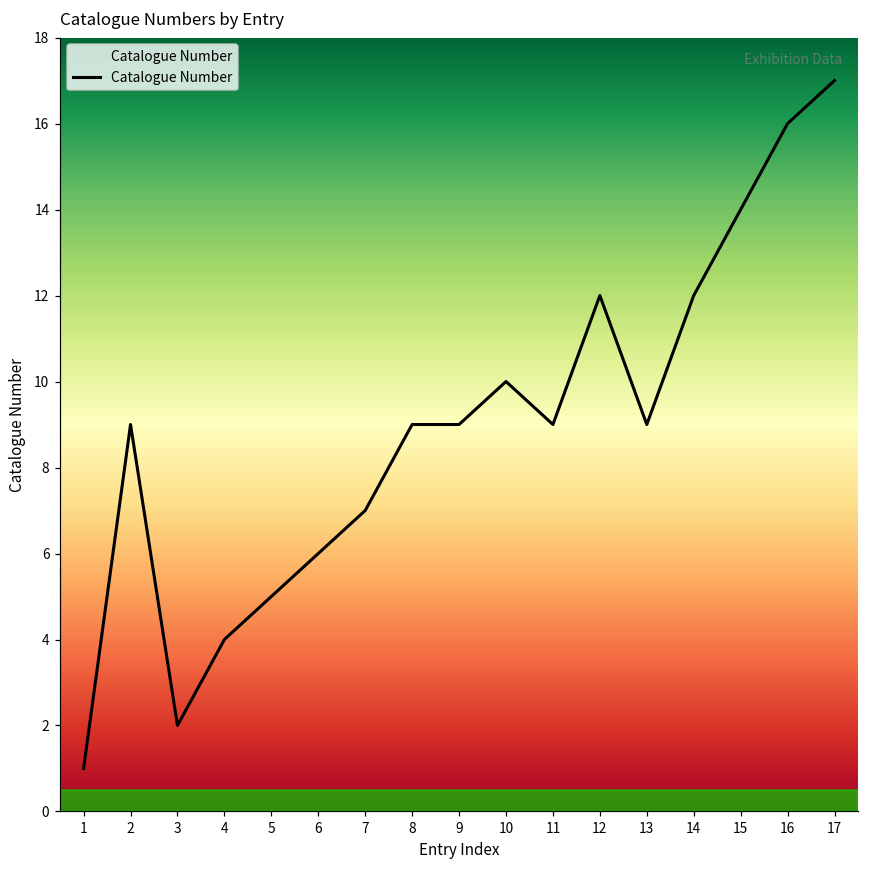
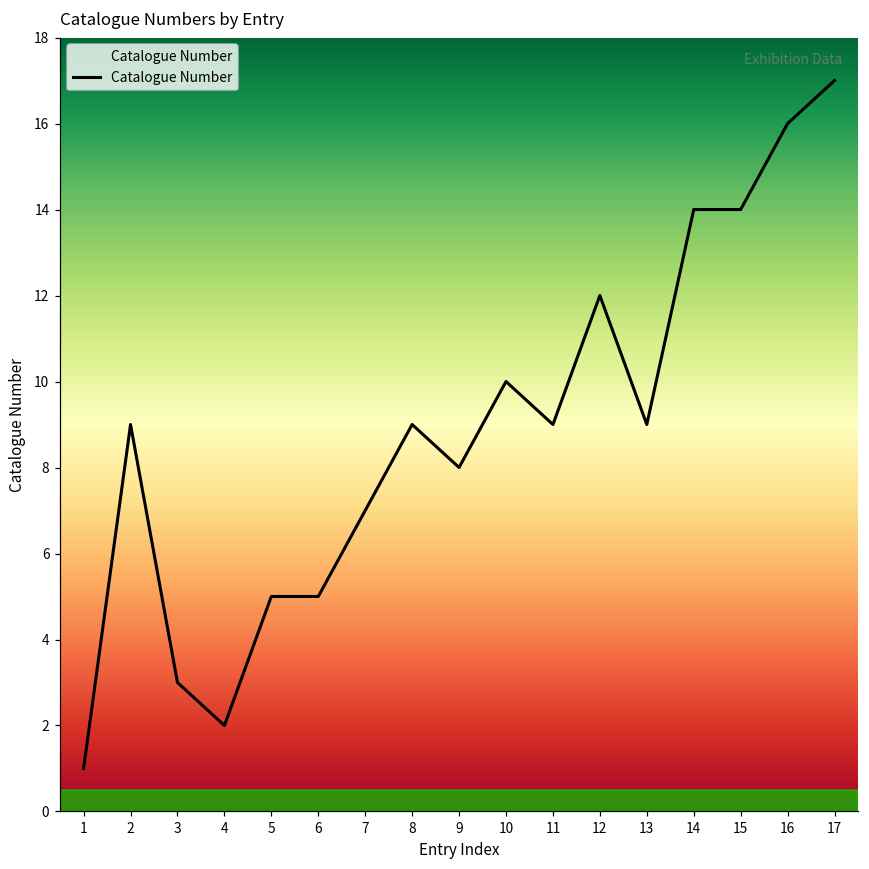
  {
    "1": 1,
    "2": 9,
-   "3": 2,
-   "4": 4,
+   "3": 3,
+   "4": 2,
    "5": 5,
-   "6": 6,
+   "6": 5,
    "7": 7,
    "8": 9,
-   "9": 9,
+   "9": 8,
    "10": 10,
    "11": 9,
    "12": 12,
    "13": 9,
-   "14": 12,
+   "14": 14,
    "15": 14,
    "16": 16,
    "17": 17
  }
